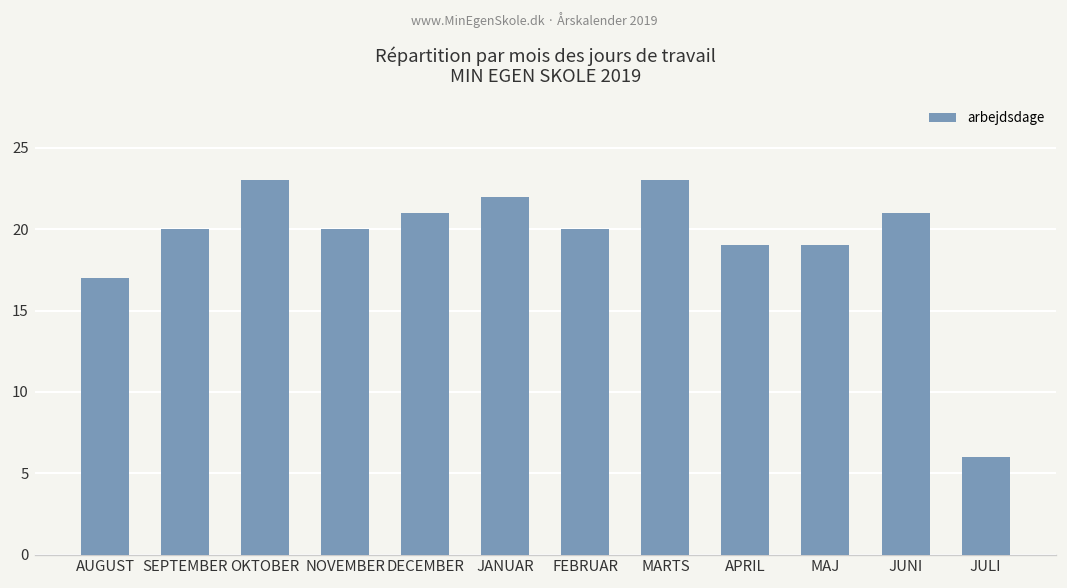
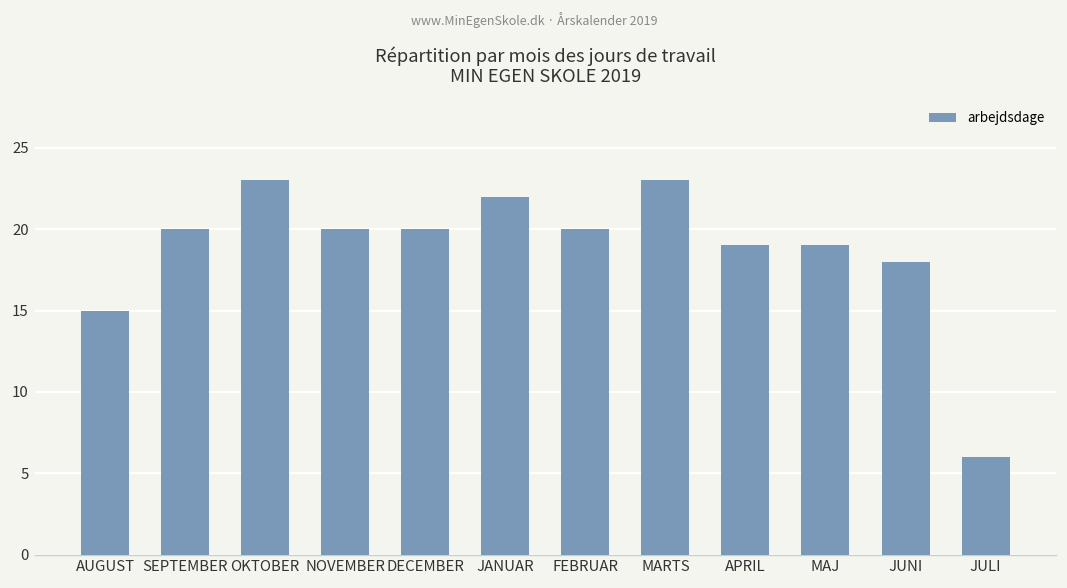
  {
-   "AUGUST": 17,
+   "AUGUST": 15,
    "SEPTEMBER": 20,
    "OKTOBER": 23,
    "NOVEMBER": 20,
-   "DECEMBER": 21,
+   "DECEMBER": 20,
    "JANUAR": 22,
    "FEBRUAR": 20,
    "MARTS": 23,
    "APRIL": 19,
    "MAJ": 19,
-   "JUNI": 21,
+   "JUNI": 18,
    "JULI": 6
  }
